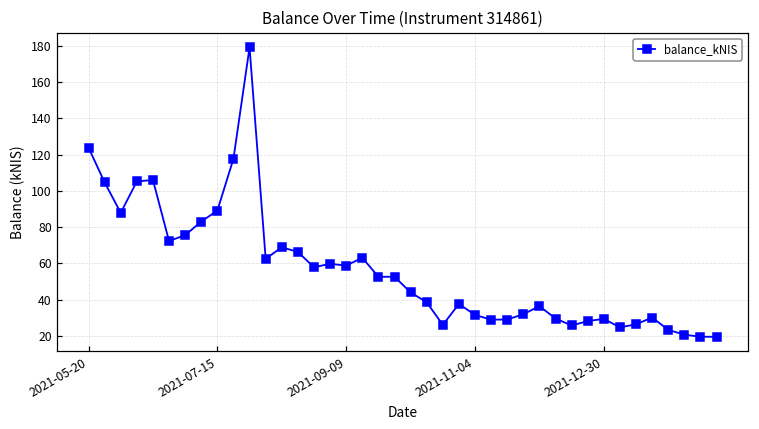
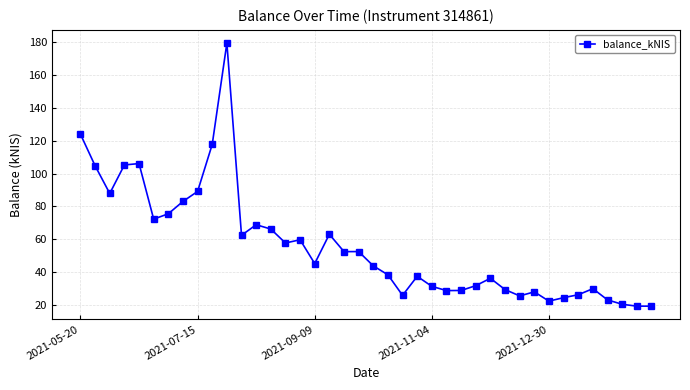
  {
    "2021-05-20": 124,
    "2021-07-15": 89,
-   "2021-09-09": 59,
+   "2021-09-09": 45,
    "2021-11-04": 32,
-   "2021-12-30": 29
+   "2021-12-30": 23
  }
